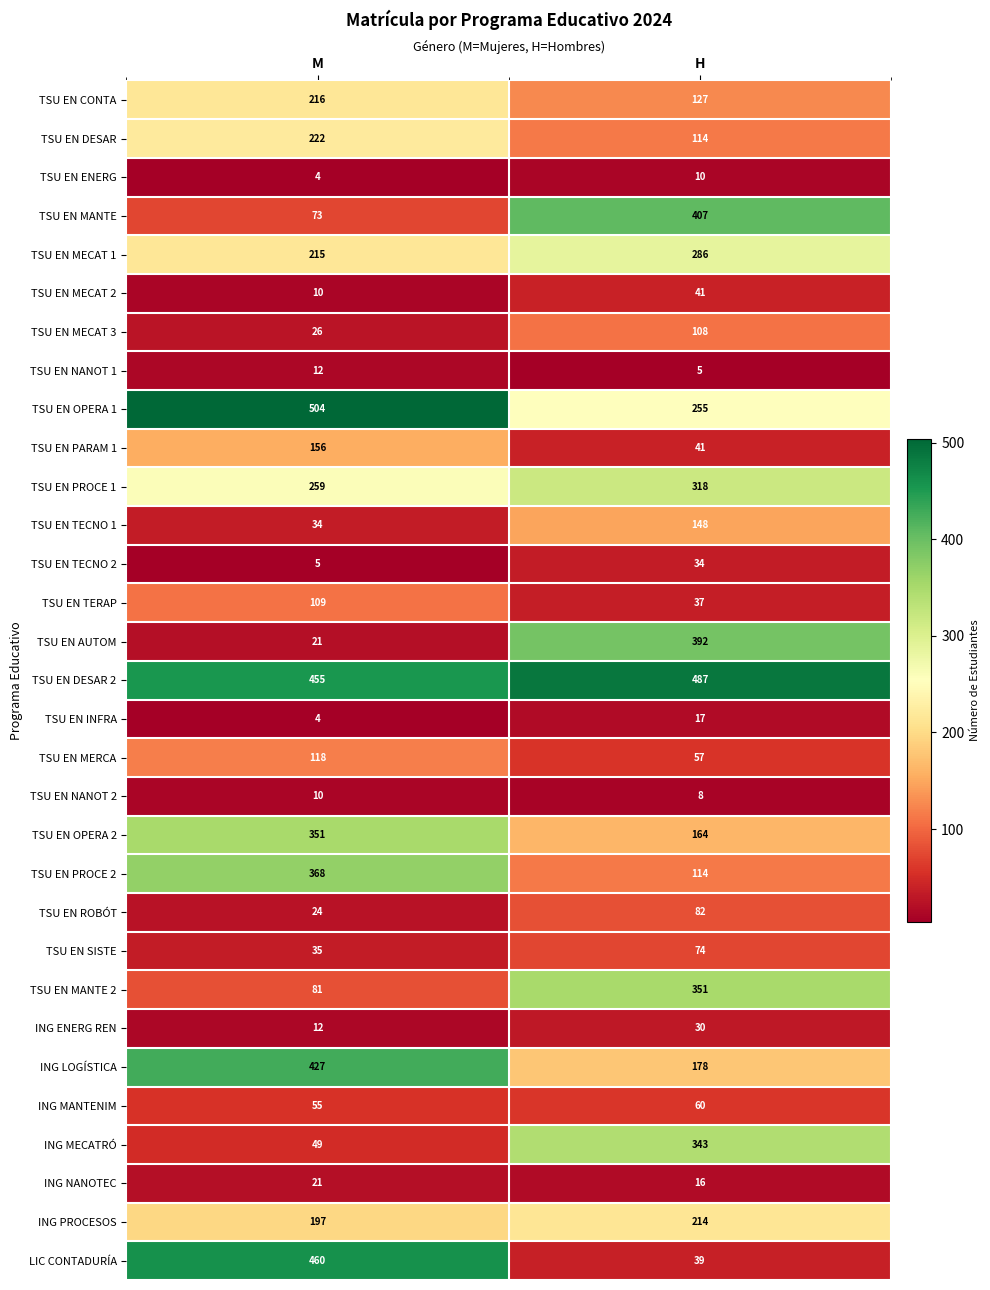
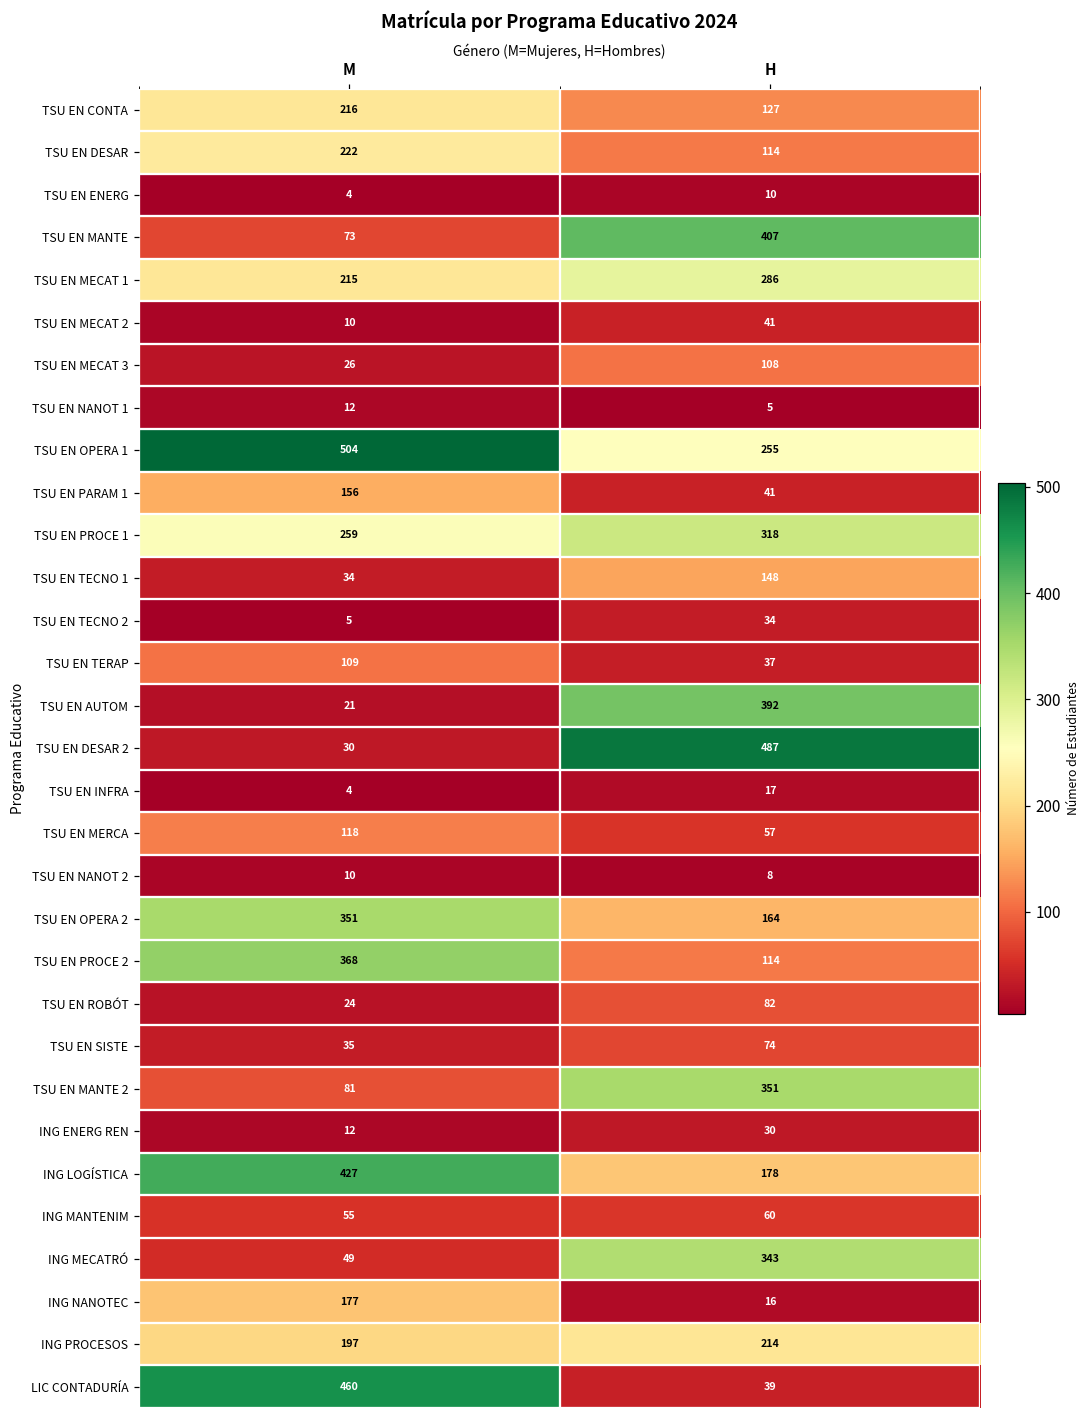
  {
    "TSU EN CONTA": {
      "M": 216,
      "H": 127
    },
    "TSU EN DESAR": {
      "M": 222,
      "H": 114
    },
    "TSU EN ENERG": {
      "M": 4,
      "H": 10
    },
    "TSU EN MANTE": {
      "M": 73,
      "H": 407
    },
    "TSU EN MECAT 1": {
      "M": 215,
      "H": 286
    },
    "TSU EN MECAT 2": {
      "M": 10,
      "H": 41
    },
    "TSU EN MECAT 3": {
      "M": 26,
      "H": 108
    },
    "TSU EN NANOT 1": {
      "M": 12,
      "H": 5
    },
    "TSU EN OPERA 1": {
      "M": 504,
      "H": 255
    },
    "TSU EN PARAM 1": {
      "M": 156,
      "H": 41
    },
    "TSU EN PROCE 1": {
      "M": 259,
      "H": 318
    },
    "TSU EN TECNO 1": {
      "M": 34,
      "H": 148
    },
    "TSU EN TECNO 2": {
      "M": 5,
      "H": 34
    },
    "TSU EN TERAP": {
      "M": 109,
      "H": 37
    },
    "TSU EN AUTOM": {
      "M": 21,
      "H": 392
    },
    "TSU EN DESAR 2": {
-     "M": 455,
+     "M": 30,
      "H": 487
    },
    "TSU EN INFRA": {
      "M": 4,
      "H": 17
    },
    "TSU EN MERCA": {
      "M": 118,
      "H": 57
    },
    "TSU EN NANOT 2": {
      "M": 10,
      "H": 8
    },
    "TSU EN OPERA 2": {
      "M": 351,
      "H": 164
    },
    "TSU EN PROCE 2": {
      "M": 368,
      "H": 114
    },
    "TSU EN ROBÓT": {
      "M": 24,
      "H": 82
    },
    "TSU EN SISTE": {
      "M": 35,
      "H": 74
    },
    "TSU EN MANTE 2": {
      "M": 81,
      "H": 351
    },
    "ING ENERG REN": {
      "M": 12,
      "H": 30
    },
    "ING LOGÍSTICA": {
      "M": 427,
      "H": 178
    },
    "ING MANTENIM": {
      "M": 55,
      "H": 60
    },
    "ING MECATRÓ": {
      "M": 49,
      "H": 343
    },
    "ING NANOTEC": {
-     "M": 21,
+     "M": 177,
      "H": 16
    },
    "ING PROCESOS": {
      "M": 197,
      "H": 214
    },
    "LIC CONTADURÍA": {
      "M": 460,
      "H": 39
    }
  }
